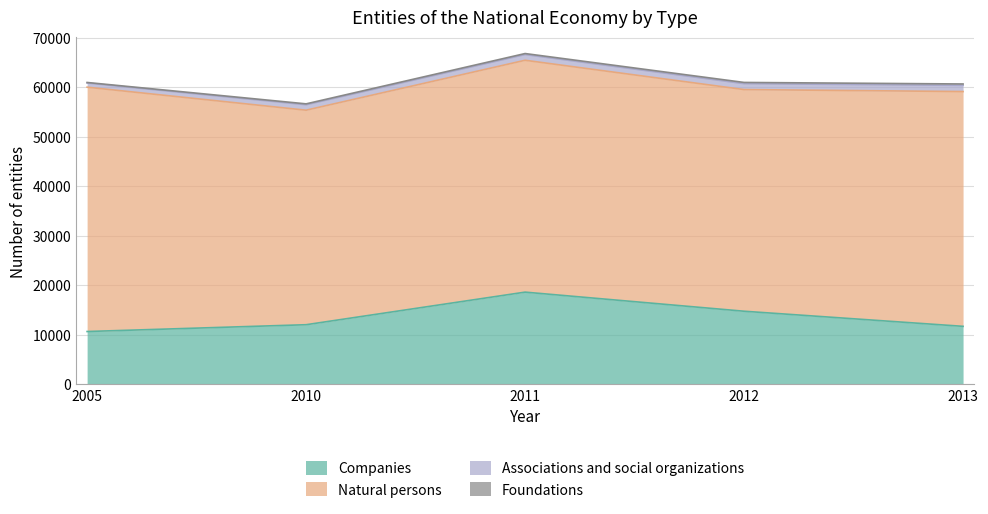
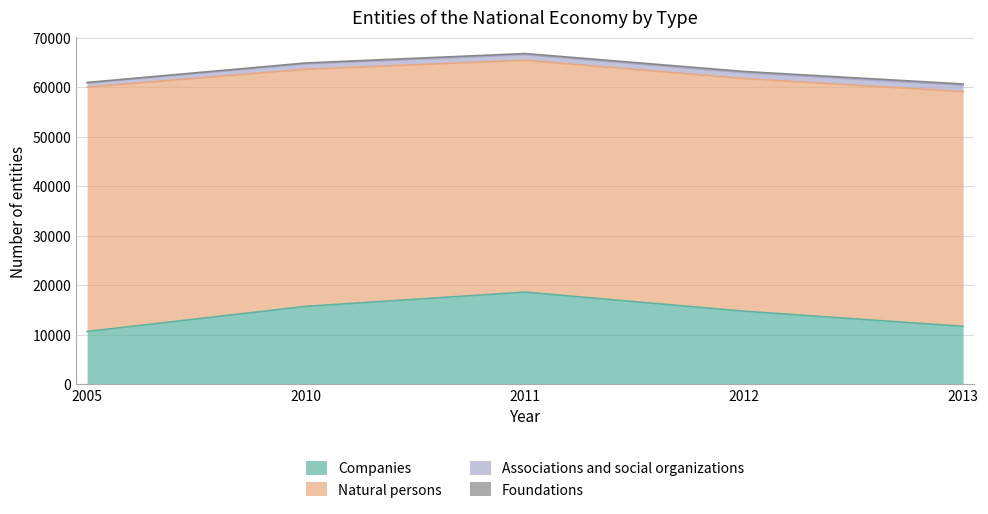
  {
    "Companies": {
      "2005": 11000,
-     "2010": 12000,
+     "2010": 16000,
      "2011": 19000,
      "2012": 15000,
      "2013": 12000
    },
    "Natural persons": {
      "2005": 49000,
-     "2010": 43000,
+     "2010": 48000,
      "2011": 47000,
-     "2012": 45000,
+     "2012": 47000,
      "2013": 47000
    }
  }
